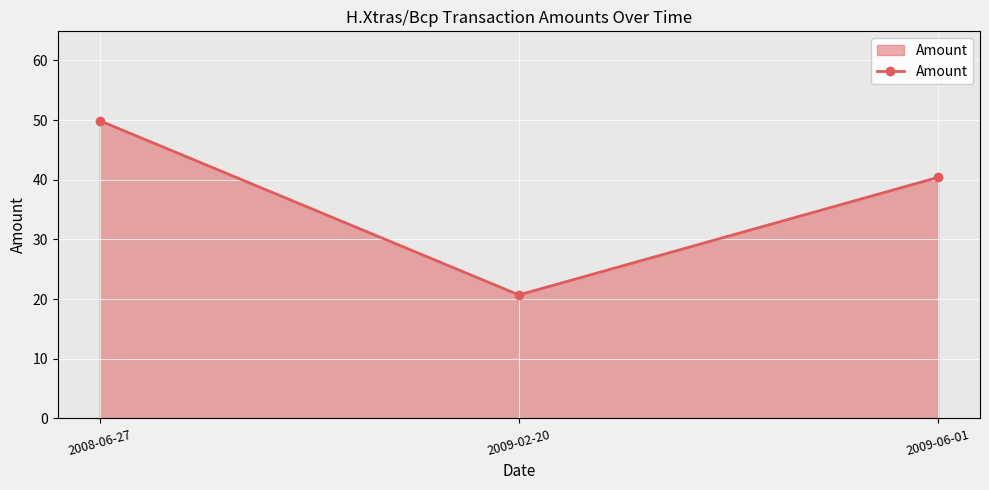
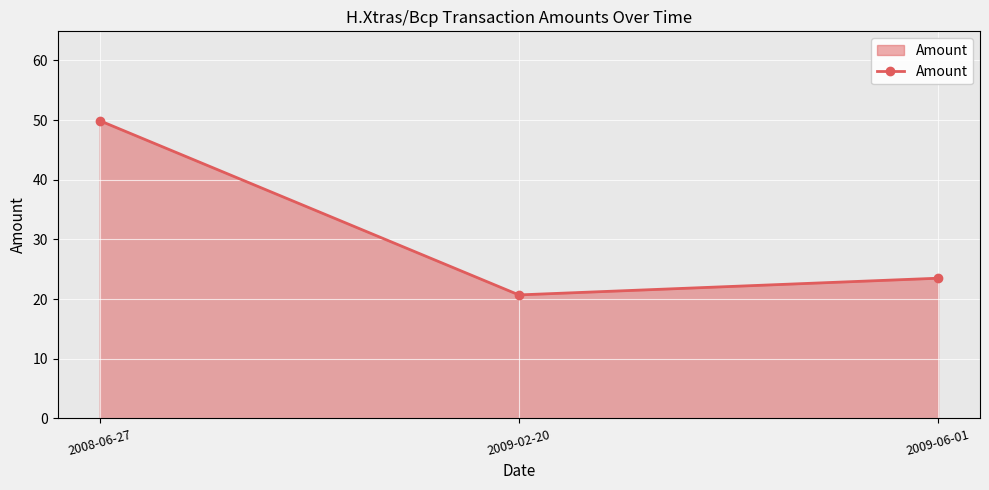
  {
    "2008-06-27": 50,
    "2009-02-20": 21,
-   "2009-06-01": 40
+   "2009-06-01": 24
  }
